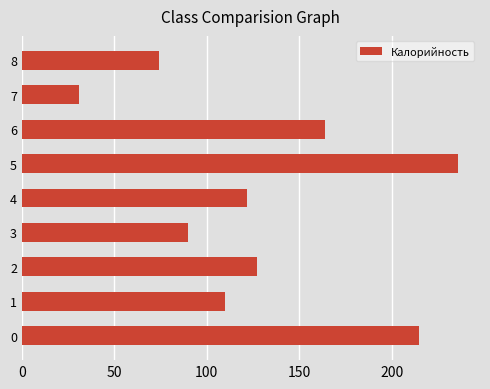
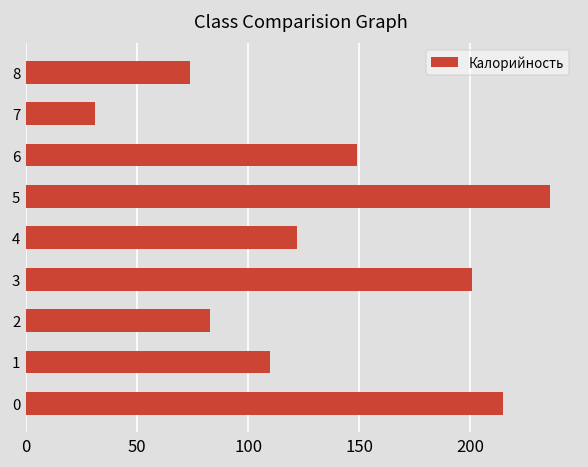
  {
    "8": 74,
    "7": 31,
-   "6": 164,
+   "6": 149,
    "5": 236,
    "4": 122,
-   "3": 90,
-   "2": 127,
+   "3": 201,
+   "2": 83,
    "1": 110,
    "0": 215
  }
